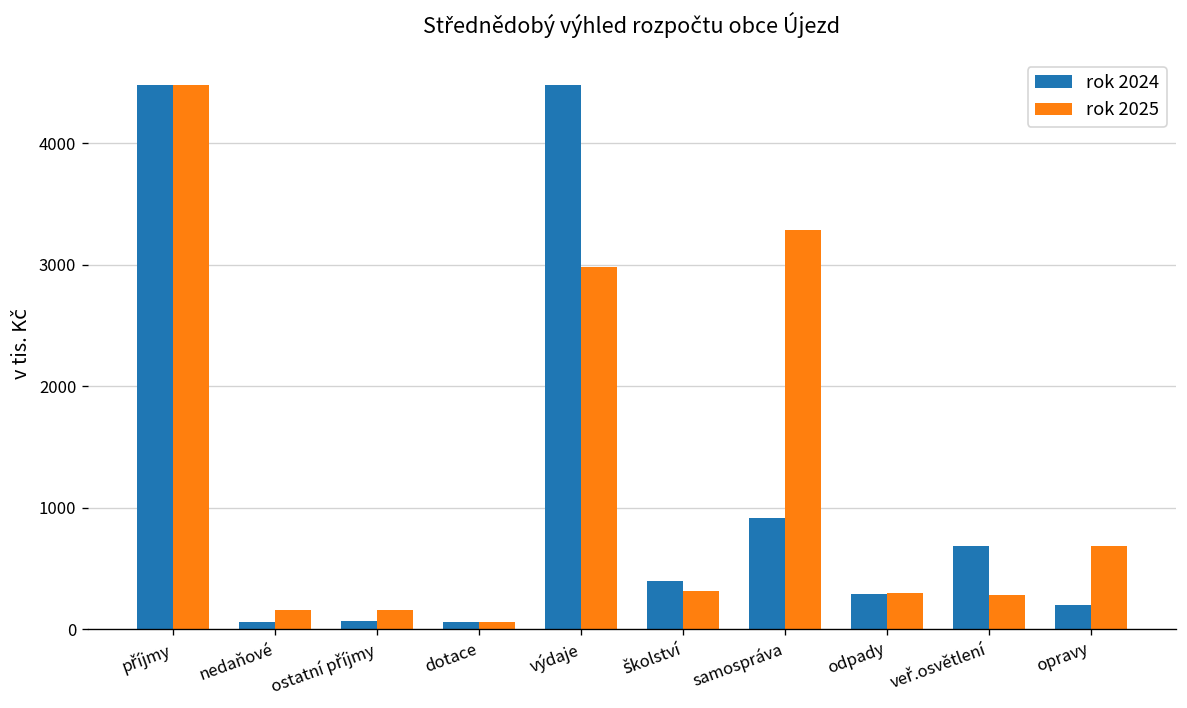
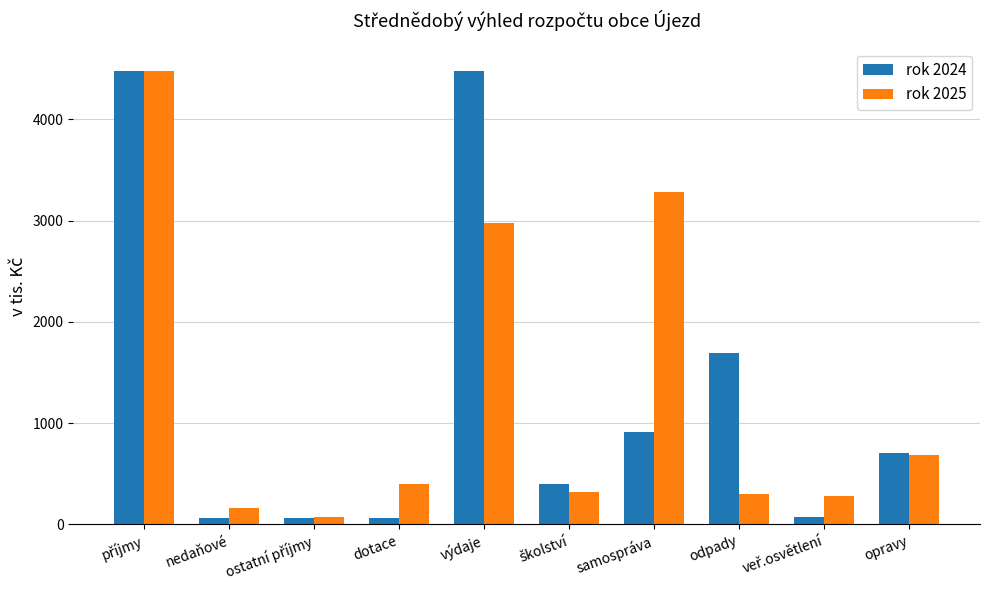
  {
    "rok 2024": {
      "příjmy": 4480,
      "nedaňové": 60,
      "ostatní příjmy": 70,
      "dotace": 60,
      "výdaje": 4480,
      "školství": 400,
      "samospráva": 920,
-     "odpady": 290,
-     "veř.osvětlení": 690,
-     "opravy": 200
+     "odpady": 1690,
+     "veř.osvětlení": 70,
+     "opravy": 700
    },
    "rok 2025": {
      "příjmy": 4480,
      "nedaňové": 160,
-     "ostatní příjmy": 160,
-     "dotace": 60,
+     "ostatní příjmy": 70,
+     "dotace": 400,
      "výdaje": 2980,
      "školství": 320,
      "samospráva": 3280,
      "odpady": 300,
      "veř.osvětlení": 280,
      "opravy": 690
    }
  }
